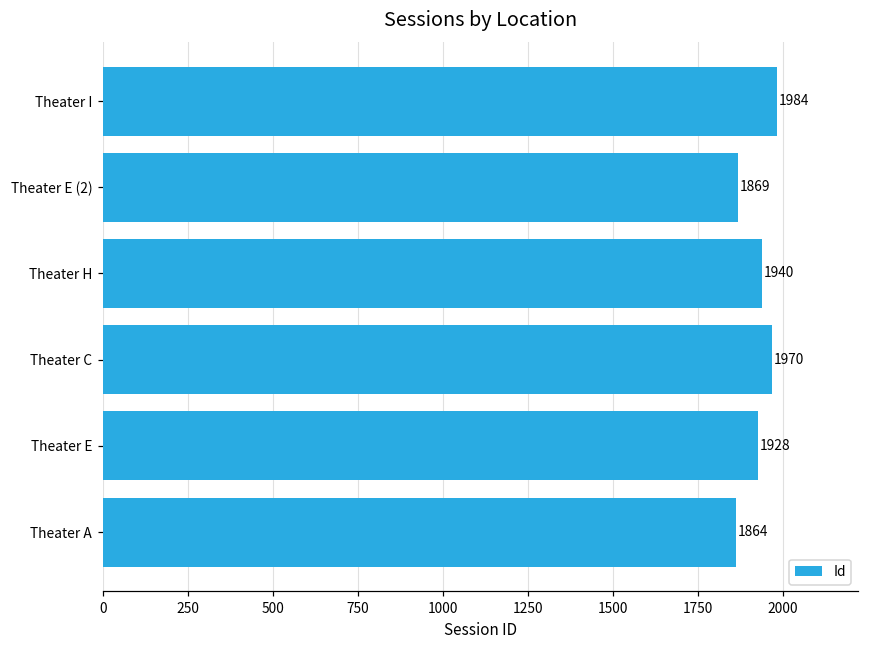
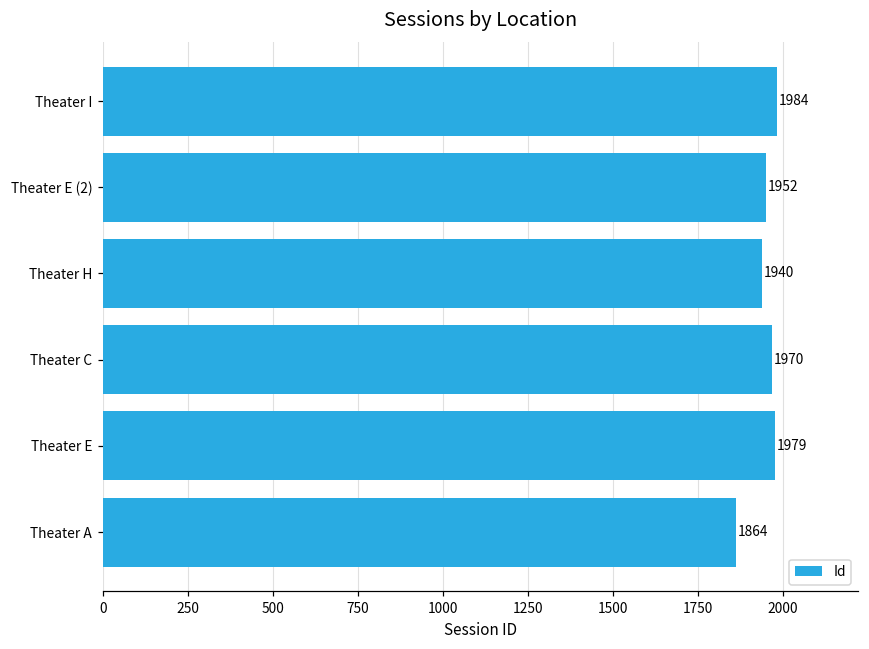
  {
    "Theater I": 1984,
-   "Theater E (2)": 1869,
+   "Theater E (2)": 1952,
    "Theater H": 1940,
    "Theater C": 1970,
-   "Theater E": 1928,
+   "Theater E": 1979,
    "Theater A": 1864
  }
